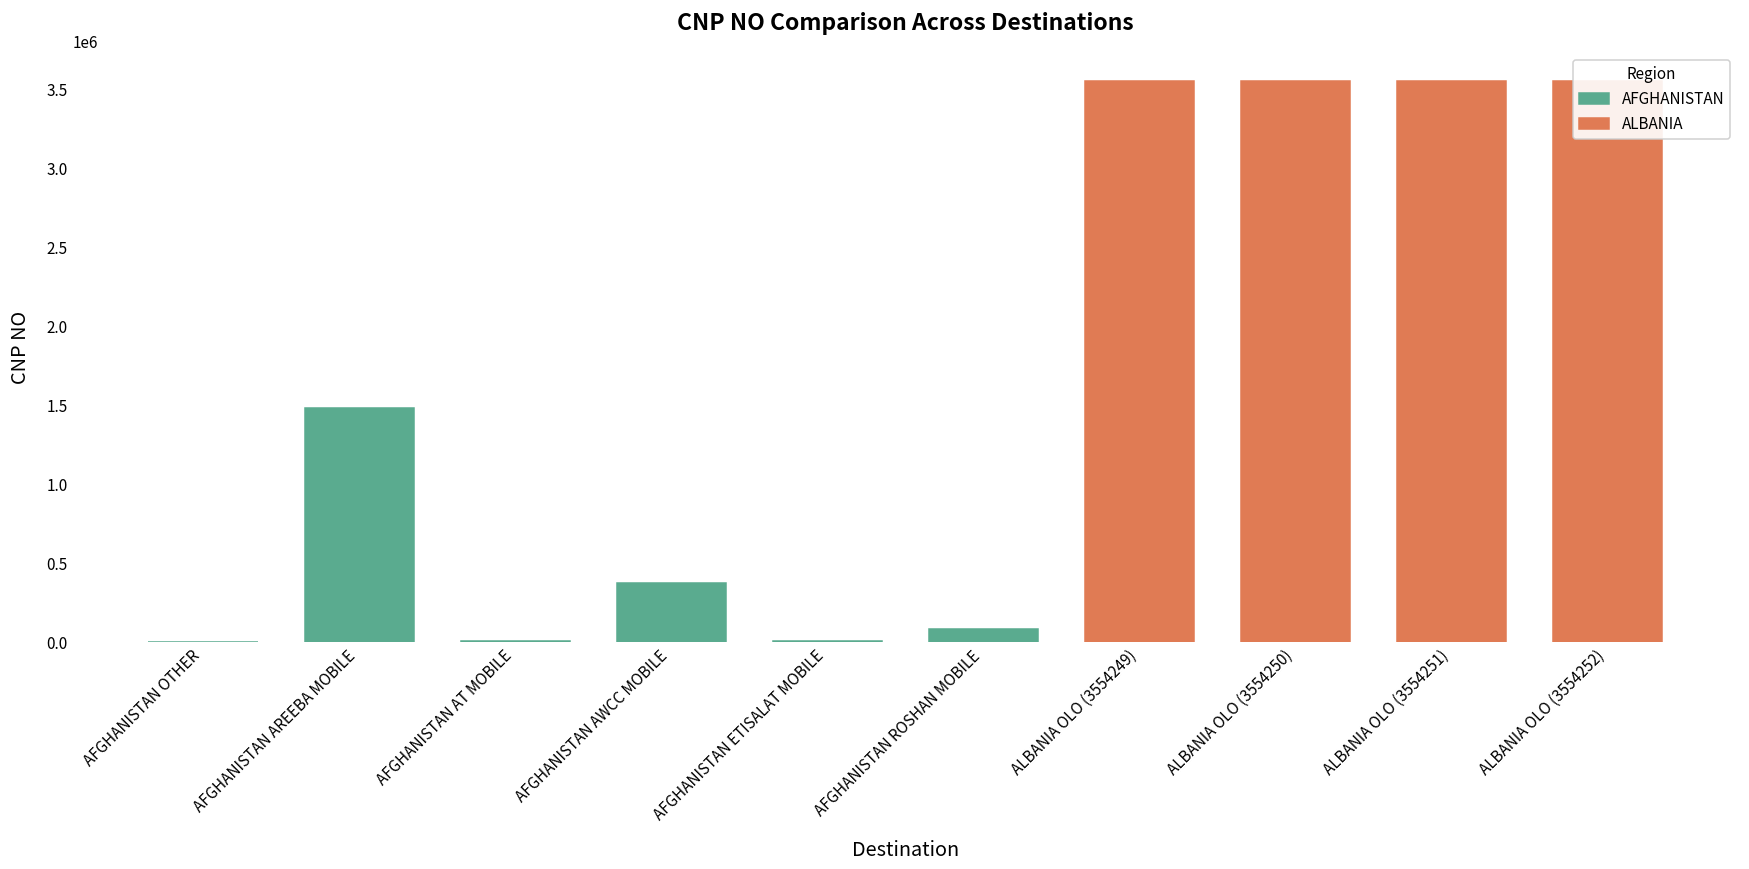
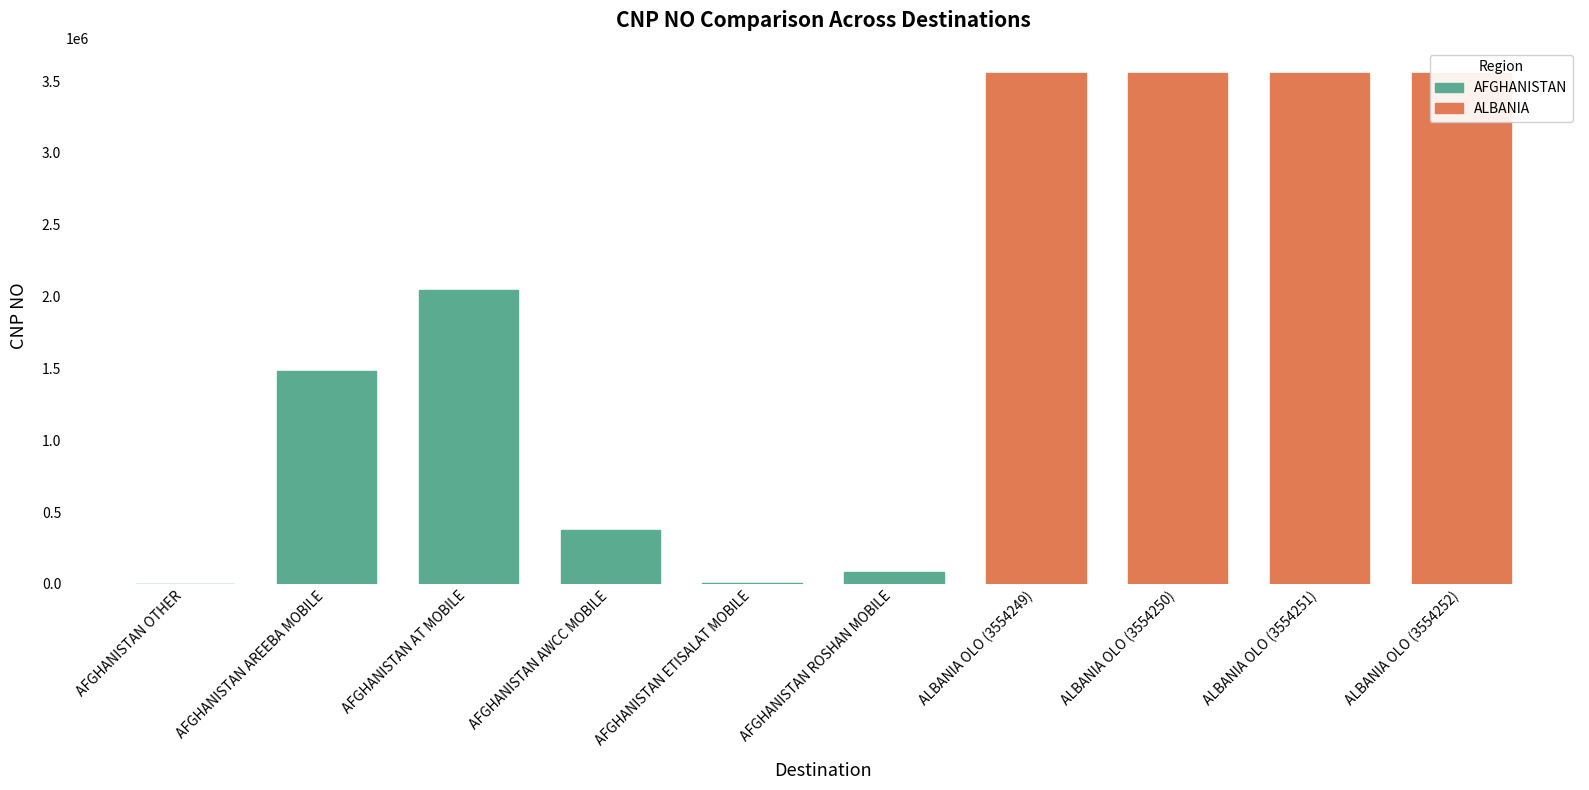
  {
    "AFGHANISTAN AREEBA MOBILE": 1480000,
-   "AFGHANISTAN AT MOBILE": 10000,
+   "AFGHANISTAN AT MOBILE": 2050000,
    "AFGHANISTAN AWCC MOBILE": 380000,
    "AFGHANISTAN ROSHAN MOBILE": 90000,
    "ALBANIA OLO (3554249)": 3550000,
    "ALBANIA OLO (3554250)": 3550000,
    "ALBANIA OLO (3554251)": 3550000
  }
